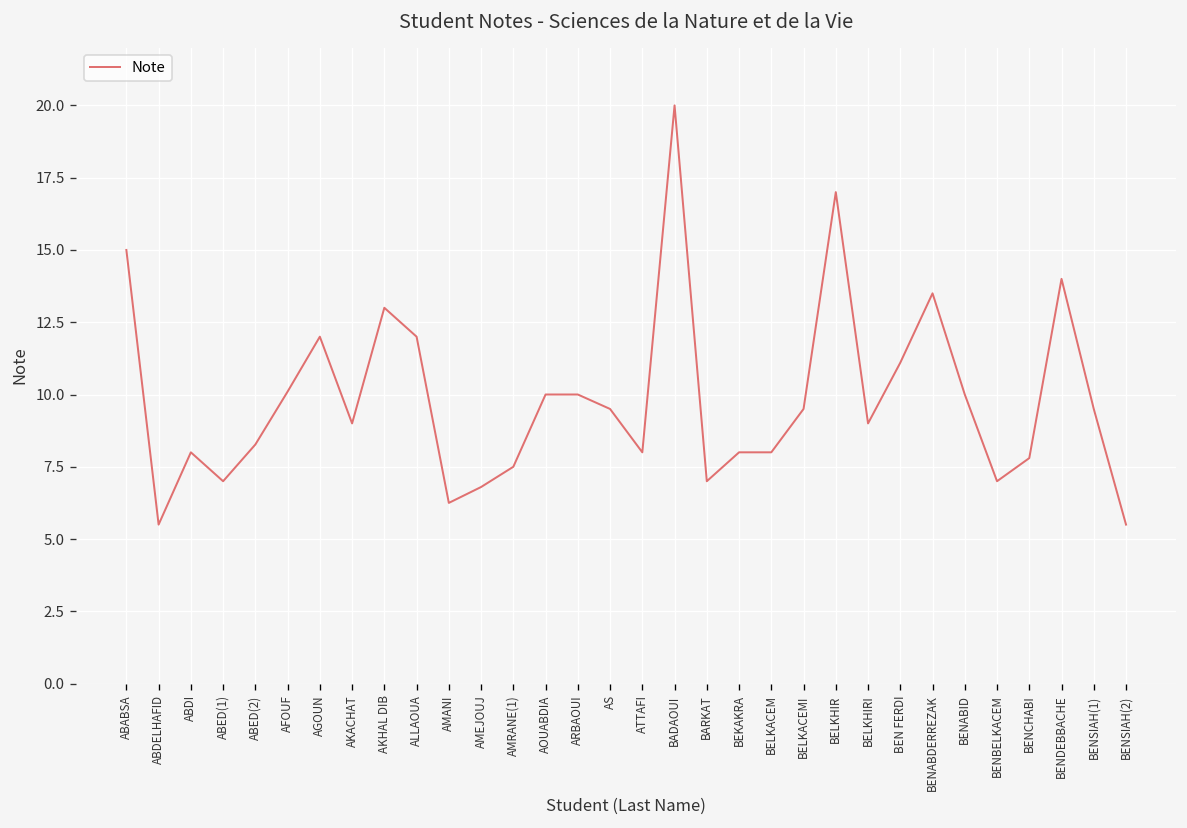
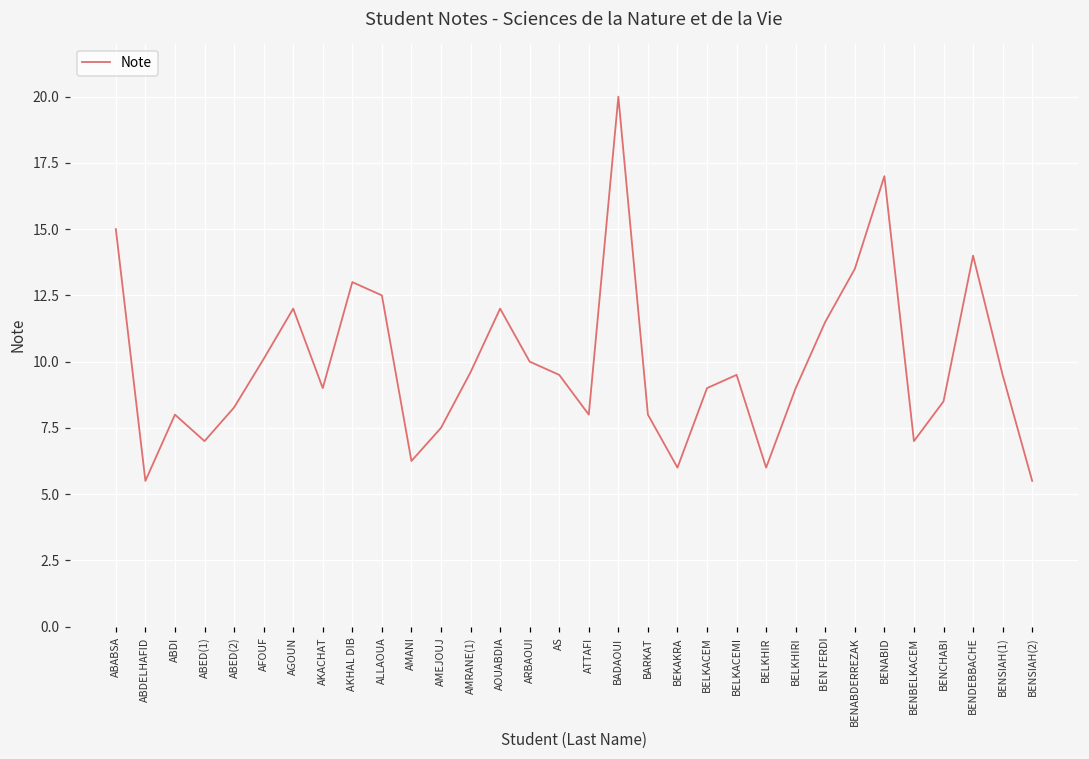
  {
    "ABABSA": 15.0,
    "ABDELHAFID": 5.5,
    "ABDI": 8.0,
    "ABED(1)": 7.0,
    "ABED(2)": 8.3,
    "AFOUF": 10.1,
    "AGOUN": 12.0,
    "AKACHAT": 9.0,
    "AKHAL DIB": 13.0,
-   "ALLAOUA": 12.0,
+   "ALLAOUA": 12.5,
    "AMANI": 6.3,
-   "AMEJOUJ": 6.8,
-   "AMRANE(1)": 7.5,
-   "AOUABDIA": 10,
+   "AMEJOUJ": 7.5,
+   "AMRANE(1)": 9.6,
+   "AOUABDIA": 12,
    "ARBAOUI": 10.0,
    "AS": 9.5,
    "ATTAFI": 8.0,
    "BADAOUI": 20.0,
-   "BARKAT": 7,
-   "BEKAKRA": 8,
-   "BELKACEM": 8,
+   "BARKAT": 8,
+   "BEKAKRA": 6,
+   "BELKACEM": 9,
    "BELKACEMI": 9.5,
-   "BELKHIR": 17,
+   "BELKHIR": 6,
    "BELKHIRI": 9.0,
-   "BEN FERDI": 11.1,
+   "BEN FERDI": 11.5,
    "BENABDERREZAK": 13.5,
-   "BENABID": 10,
+   "BENABID": 17,
    "BENBELKACEM": 7.0,
-   "BENCHABI": 7.8,
+   "BENCHABI": 8.5,
    "BENDEBBACHE": 14.0,
    "BENSIAH(1)": 9.5,
    "BENSIAH(2)": 5.5
  }
